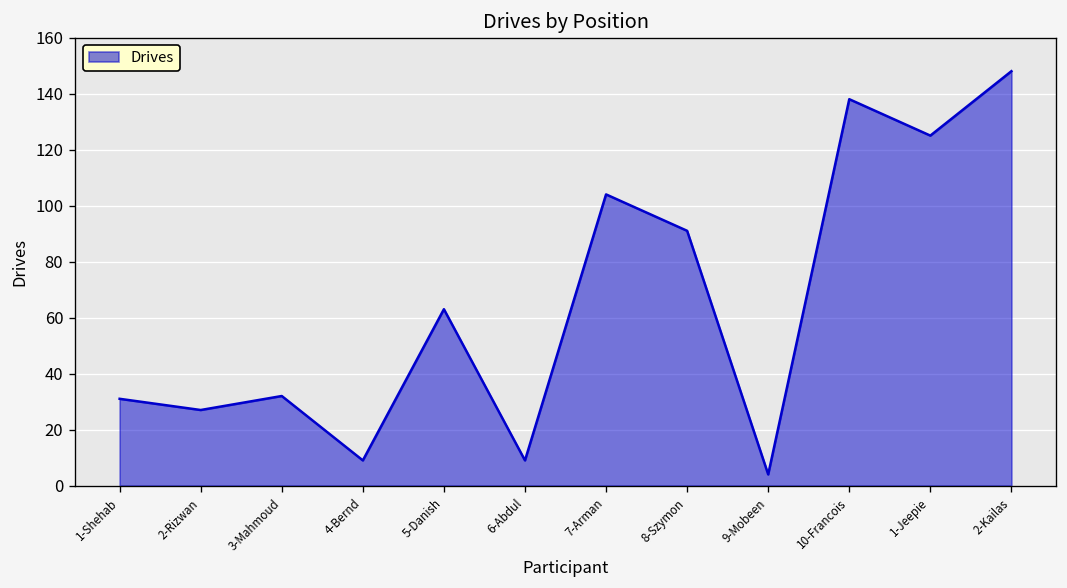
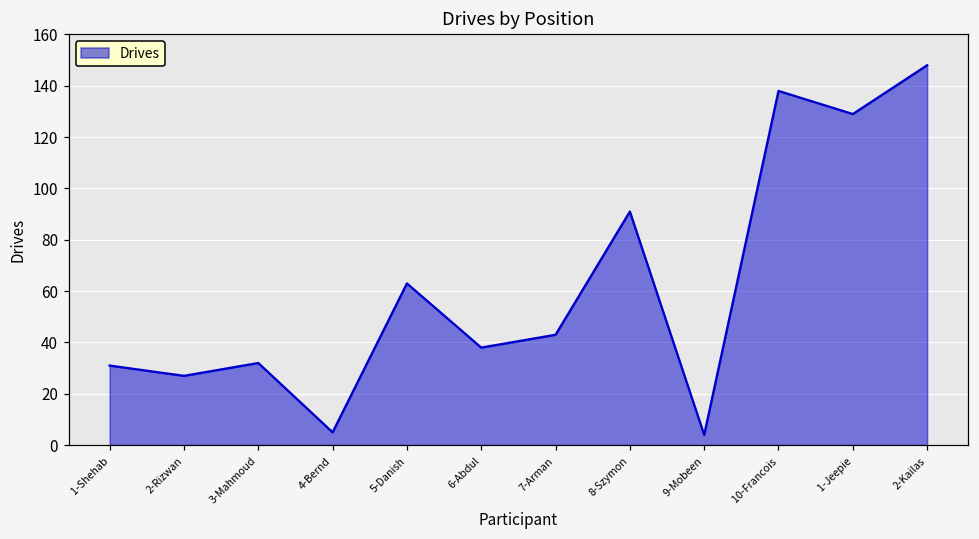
  {
    "1-Shehab": 31,
    "2-Rizwan": 27,
    "3-Mahmoud": 32,
-   "4-Bernd": 9,
+   "4-Bernd": 5,
    "5-Danish": 63,
-   "6-Abdul": 9,
-   "7-Arman": 104,
+   "6-Abdul": 38,
+   "7-Arman": 43,
    "8-Szymon": 91,
    "9-Mobeen": 4,
    "10-Francois": 138,
-   "1-Jeepie": 125,
+   "1-Jeepie": 129,
    "2-Kailas": 148
  }
